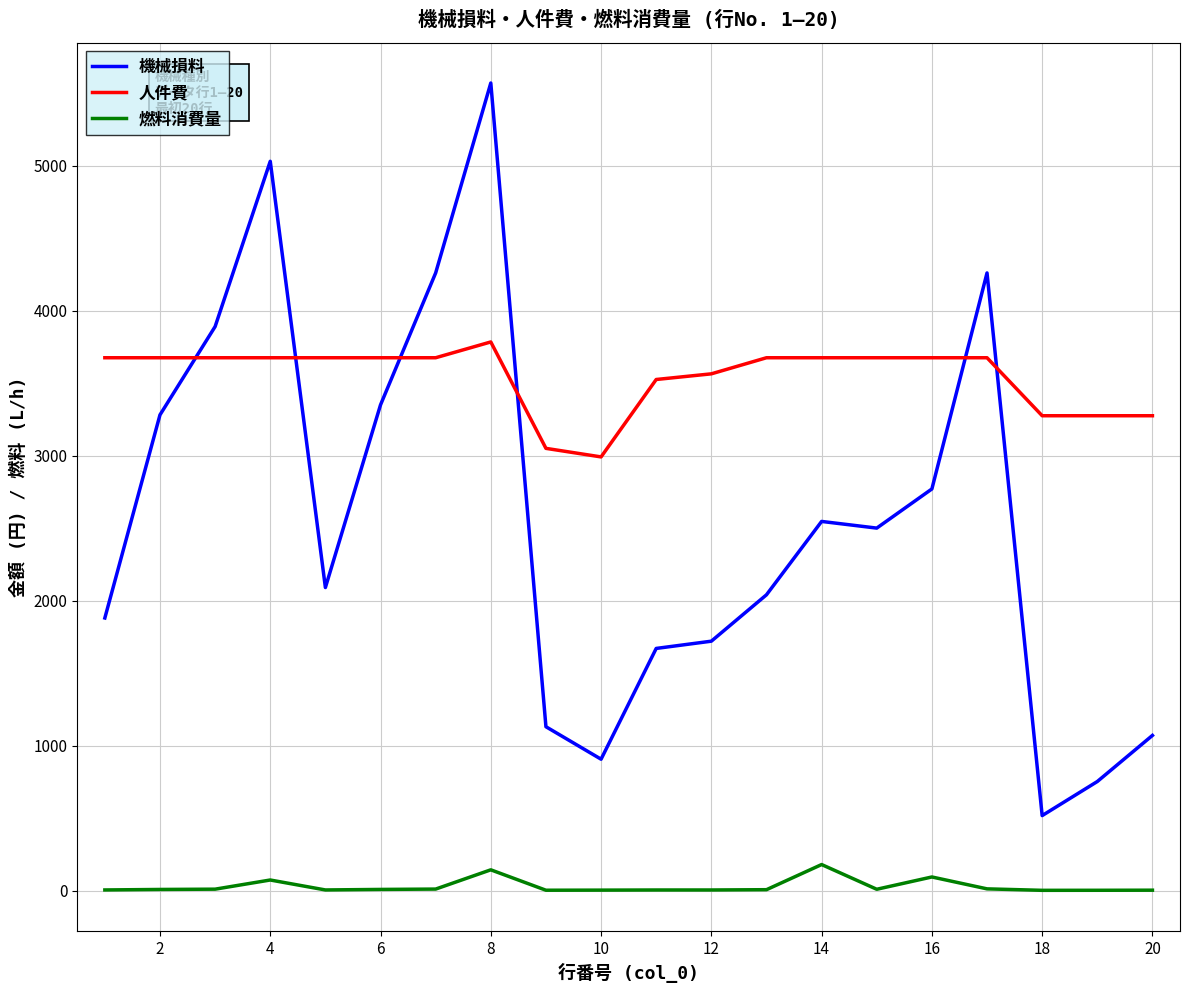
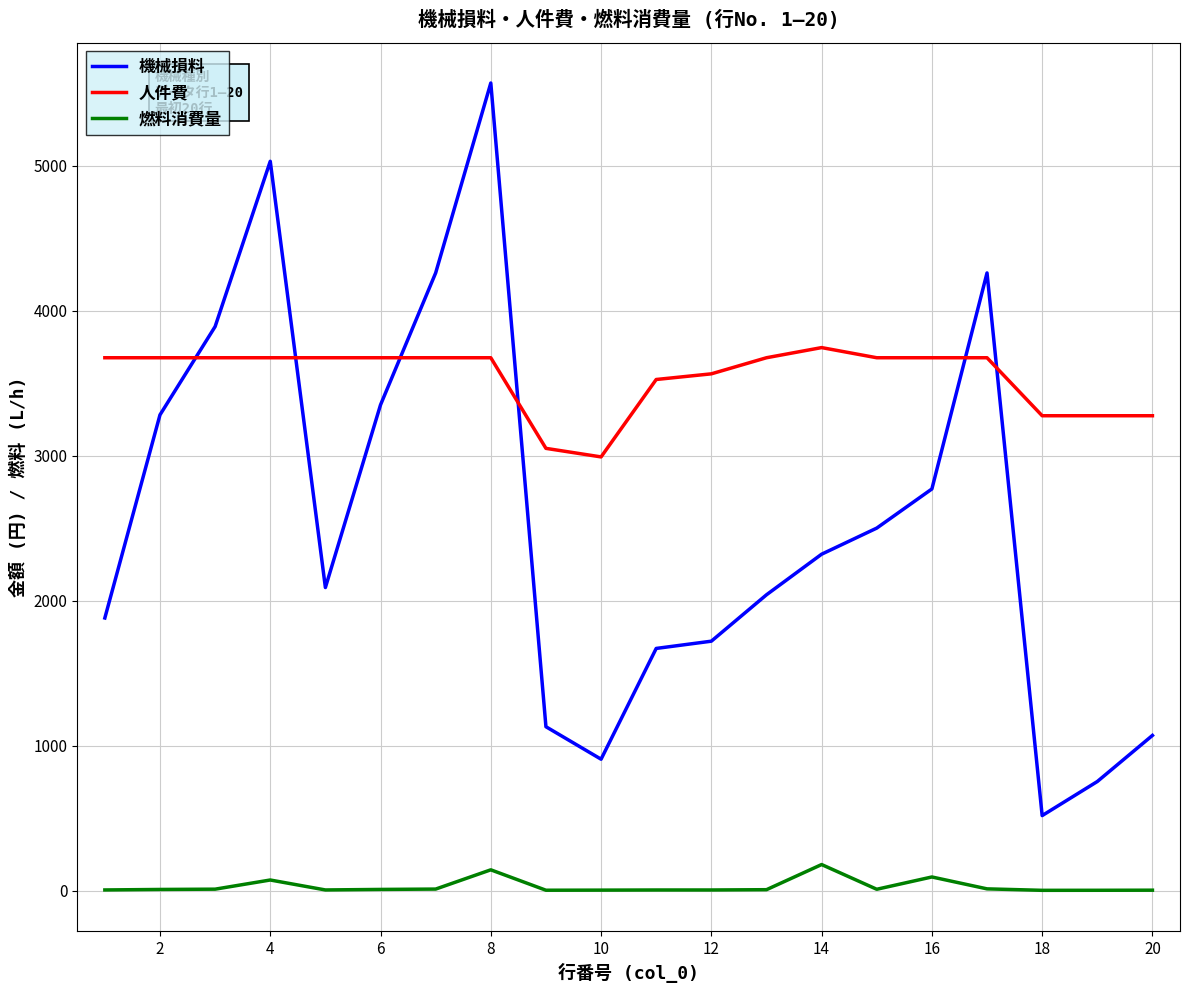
  {
    "機械損料": {
      "2": 3280,
      "4": 5030,
      "6": 3350,
      "8": 5570,
      "10": 910,
      "12": 1720,
-     "14": 2550,
+     "14": 2320,
      "16": 2770,
      "18": 520,
      "20": 1070
    },
    "人件費": {
      "2": 3680,
      "4": 3680,
      "6": 3680,
-     "8": 3780,
+     "8": 3680,
      "10": 2990,
      "12": 3560,
-     "14": 3680,
+     "14": 3750,
      "16": 3680,
      "18": 3280,
      "20": 3280
    },
    "燃料消費量": {
      "2": 10,
      "4": 70,
      "6": 10,
      "8": 140,
      "10": 0,
      "12": 0,
      "14": 180,
      "16": 90,
      "18": 0,
      "20": 0
    }
  }
